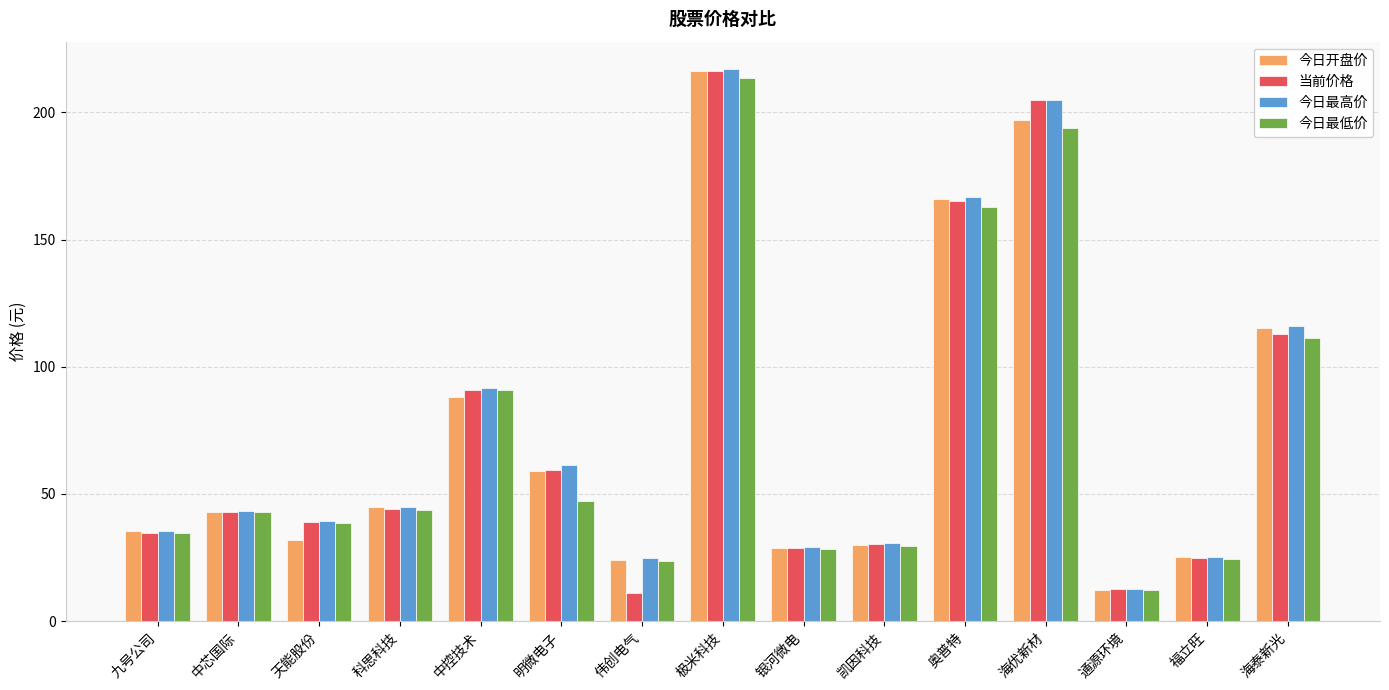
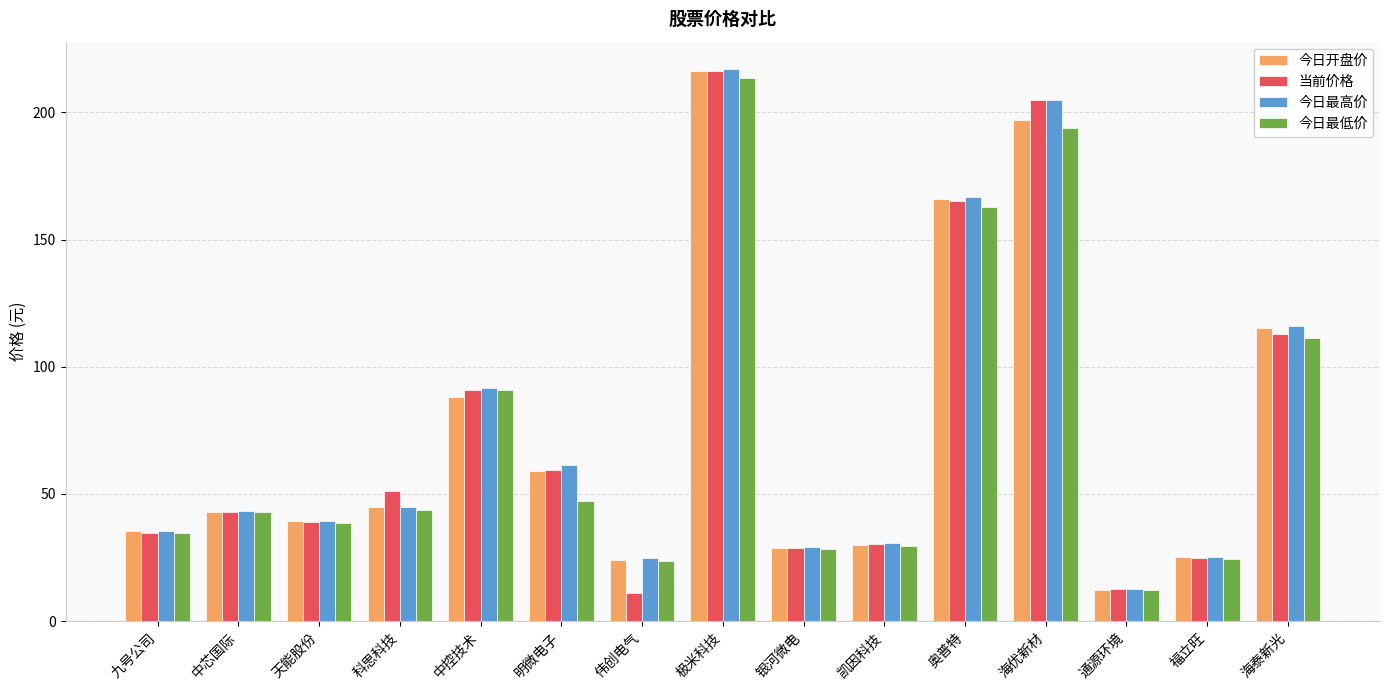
  {
    "今日开盘价": {
      "九号公司": 35,
      "中芯国际": 43,
-     "天能股份": 32,
+     "天能股份": 39,
      "科思科技": 45,
      "中控技术": 88,
      "明微电子": 59,
      "伟创电气": 24,
      "极米科技": 216,
      "银河微电": 29,
      "凯因科技": 30,
      "奥普特": 166,
      "海优新材": 197,
      "通源环境": 12,
      "福立旺": 25,
      "海泰新光": 115
    },
    "当前价格": {
      "九号公司": 35,
      "中芯国际": 43,
      "天能股份": 39,
-     "科思科技": 44,
+     "科思科技": 51,
      "中控技术": 91,
      "明微电子": 60,
      "伟创电气": 11,
      "极米科技": 216,
      "银河微电": 29,
      "凯因科技": 30,
      "奥普特": 165,
      "海优新材": 205,
      "通源环境": 13,
      "福立旺": 25,
      "海泰新光": 113
    },
    "今日最高价": {
      "九号公司": 35,
      "中芯国际": 43,
      "天能股份": 39,
      "科思科技": 45,
      "中控技术": 92,
      "明微电子": 61,
      "伟创电气": 25,
      "极米科技": 217,
      "银河微电": 29,
      "凯因科技": 31,
      "奥普特": 167,
      "海优新材": 205,
      "通源环境": 13,
      "福立旺": 25,
      "海泰新光": 116
    },
    "今日最低价": {
      "九号公司": 35,
      "中芯国际": 43,
      "天能股份": 38,
      "科思科技": 44,
      "中控技术": 91,
      "明微电子": 47,
      "伟创电气": 24,
      "极米科技": 213,
      "银河微电": 28,
      "凯因科技": 29,
      "奥普特": 163,
      "海优新材": 194,
      "通源环境": 12,
      "福立旺": 24,
      "海泰新光": 112
    }
  }
